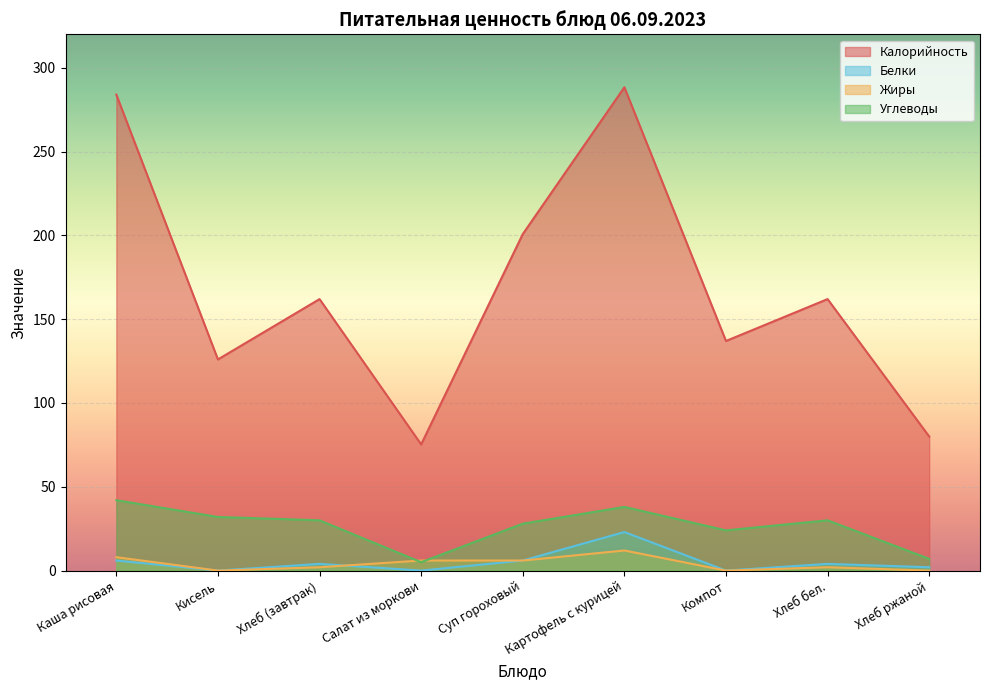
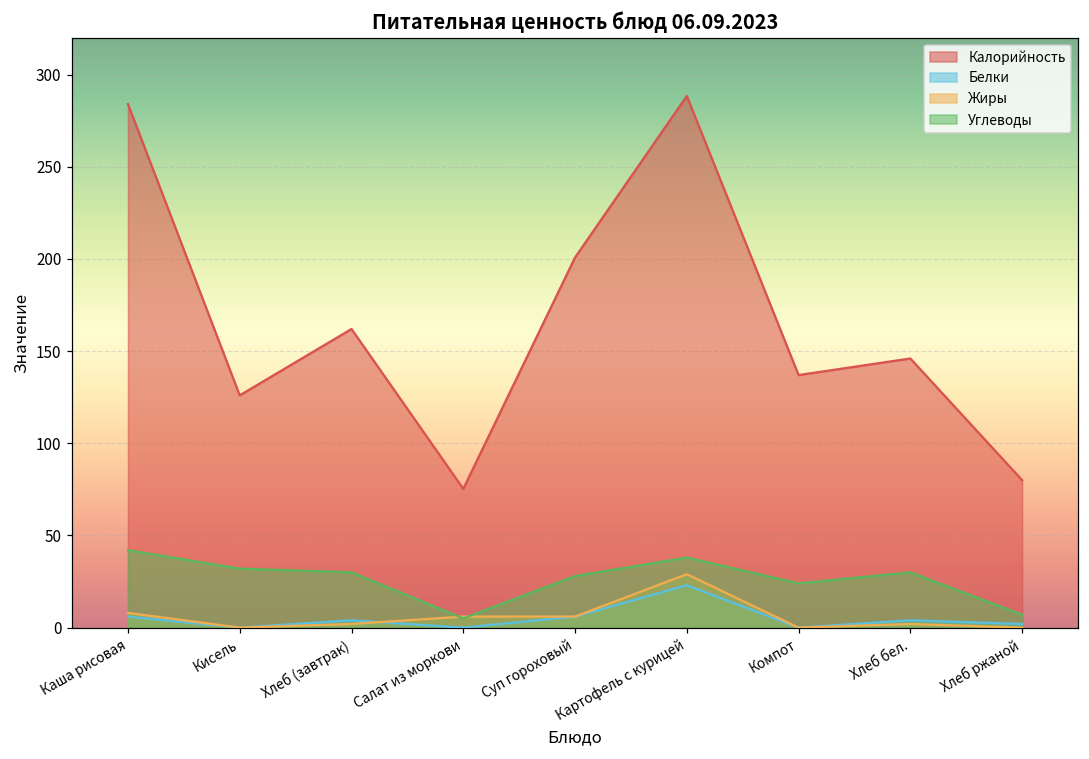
  {
    "Калорийность": {
      "Каша рисовая": 284,
      "Кисель": 126,
      "Хлеб (завтрак)": 162,
      "Салат из моркови": 75,
      "Суп гороховый": 201,
      "Картофель с курицей": 288,
      "Компот": 137,
-     "Хлеб бел.": 162,
+     "Хлеб бел.": 146,
      "Хлеб ржаной": 80
    },
    "Белки": {
      "Каша рисовая": 6,
      "Хлеб (завтрак)": 4,
      "Салат из моркови": 0,
      "Картофель с курицей": 23,
      "Хлеб бел.": 4,
      "Хлеб ржаной": 2
    },
    "Жиры": {
      "Каша рисовая": 8,
      "Хлеб (завтрак)": 2,
-     "Картофель с курицей": 12,
+     "Картофель с курицей": 29,
      "Хлеб бел.": 2,
      "Хлеб ржаной": 0
    },
    "Углеводы": {
      "Каша рисовая": 42,
      "Кисель": 32,
      "Хлеб (завтрак)": 30,
      "Суп гороховый": 28,
      "Картофель с курицей": 38,
      "Компот": 24,
      "Хлеб бел.": 30,
      "Хлеб ржаной": 7
    }
  }
